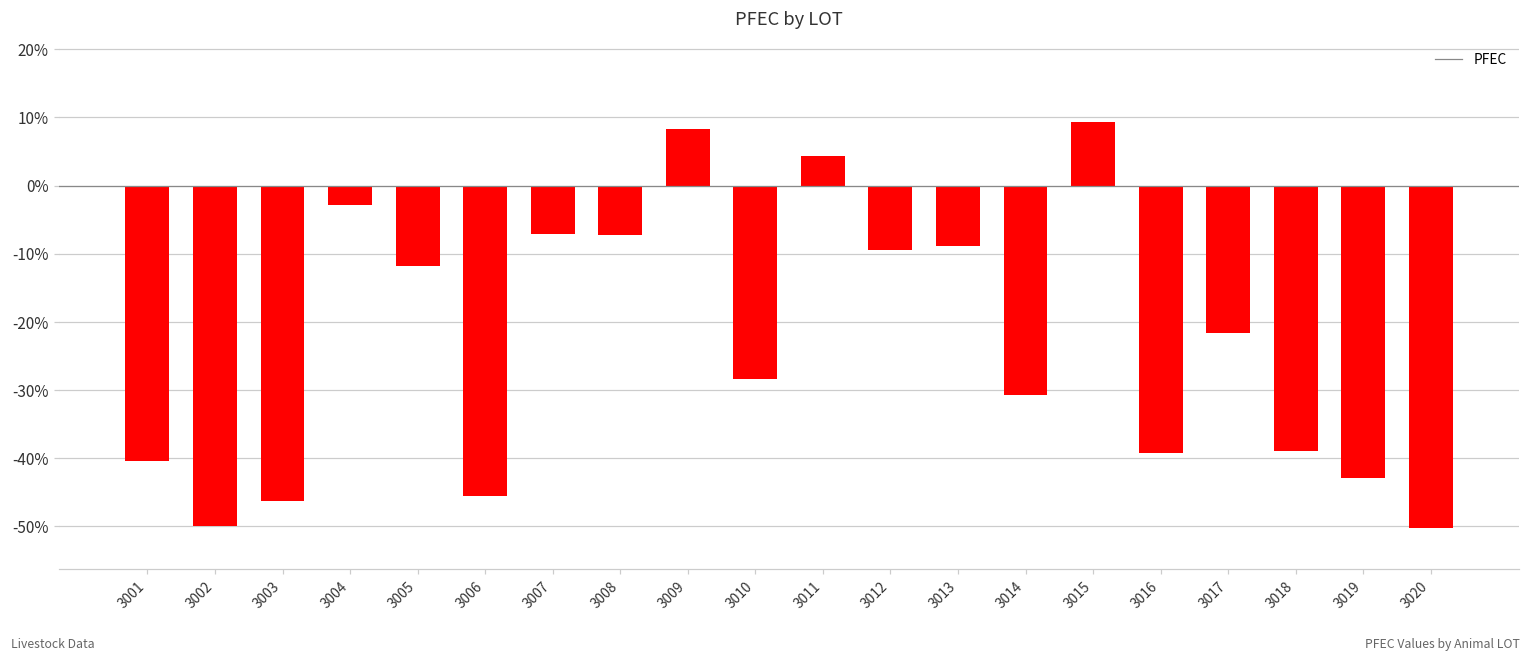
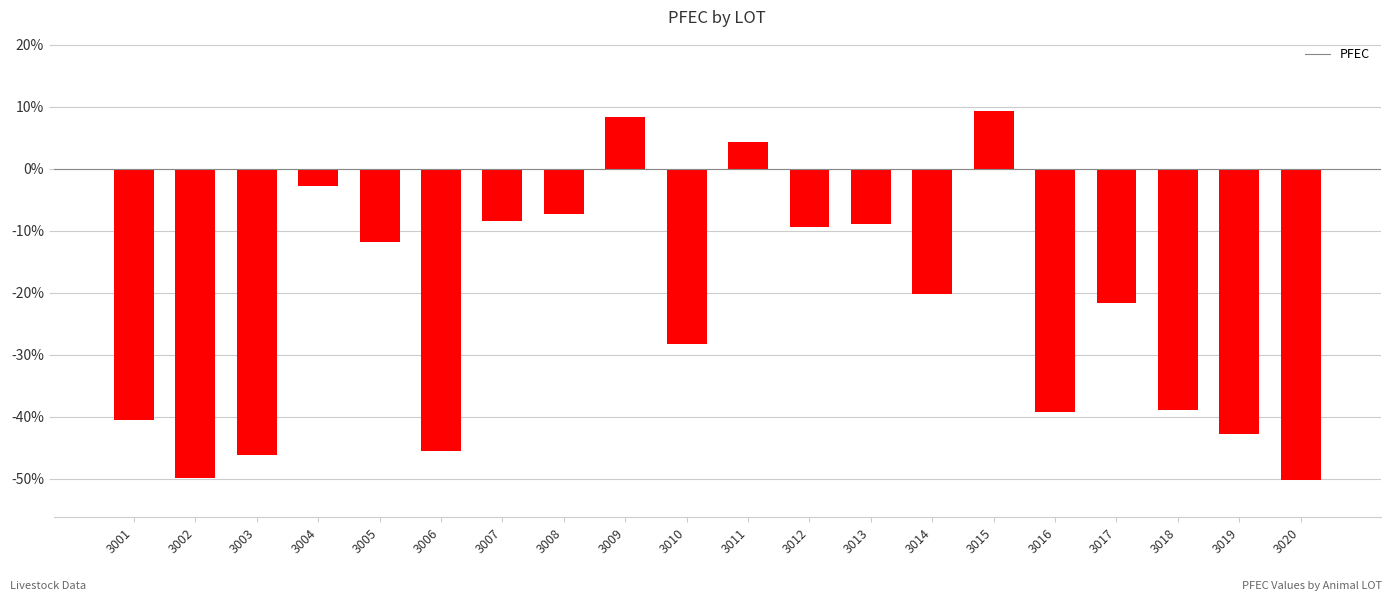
  {
    "3001": "-40%",
    "3002": "-50%",
    "3003": "-46%",
    "3004": "-3%",
    "3005": "-12%",
    "3006": "-46%",
-   "3007": "-7%",
+   "3007": "-9%",
    "3008": "-7%",
    "3009": "8%",
    "3010": "-28%",
    "3011": "4%",
    "3012": "-9%",
    "3013": "-9%",
-   "3014": "-31%",
+   "3014": "-20%",
    "3015": "9%",
    "3016": "-39%",
    "3017": "-22%",
    "3018": "-39%",
    "3019": "-43%",
    "3020": "-50%"
  }
